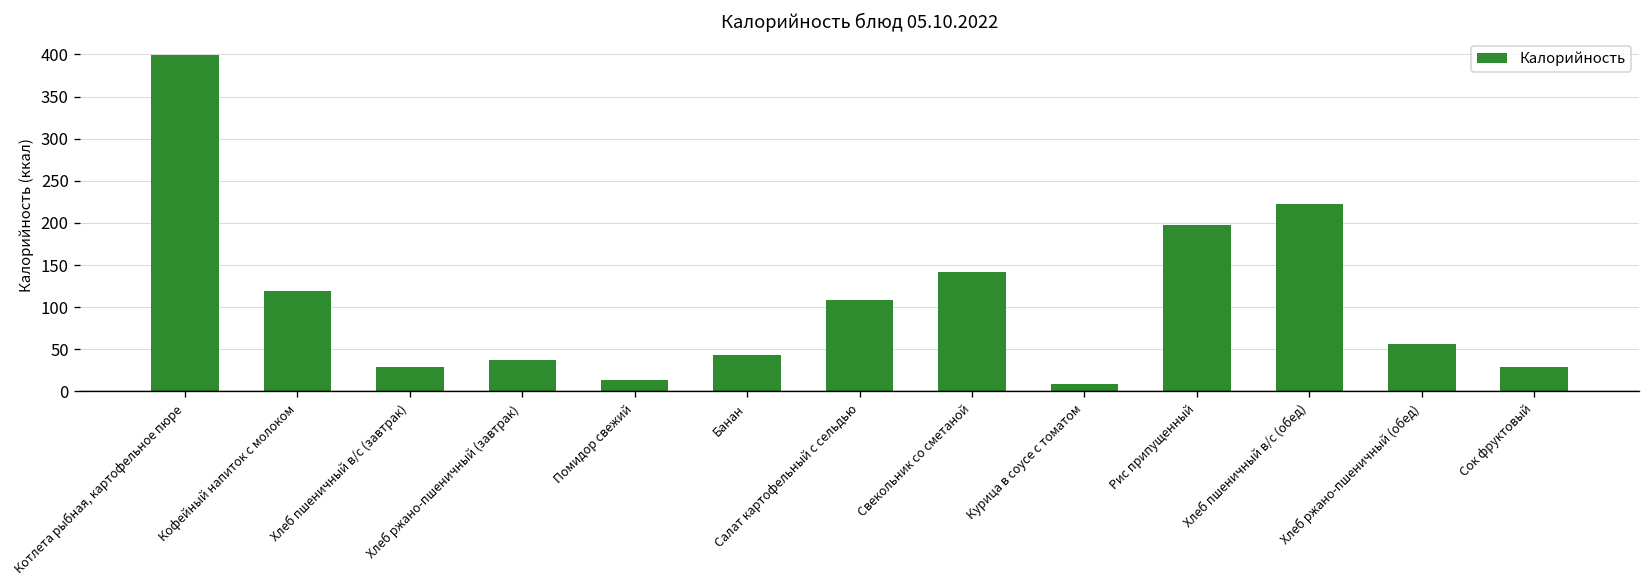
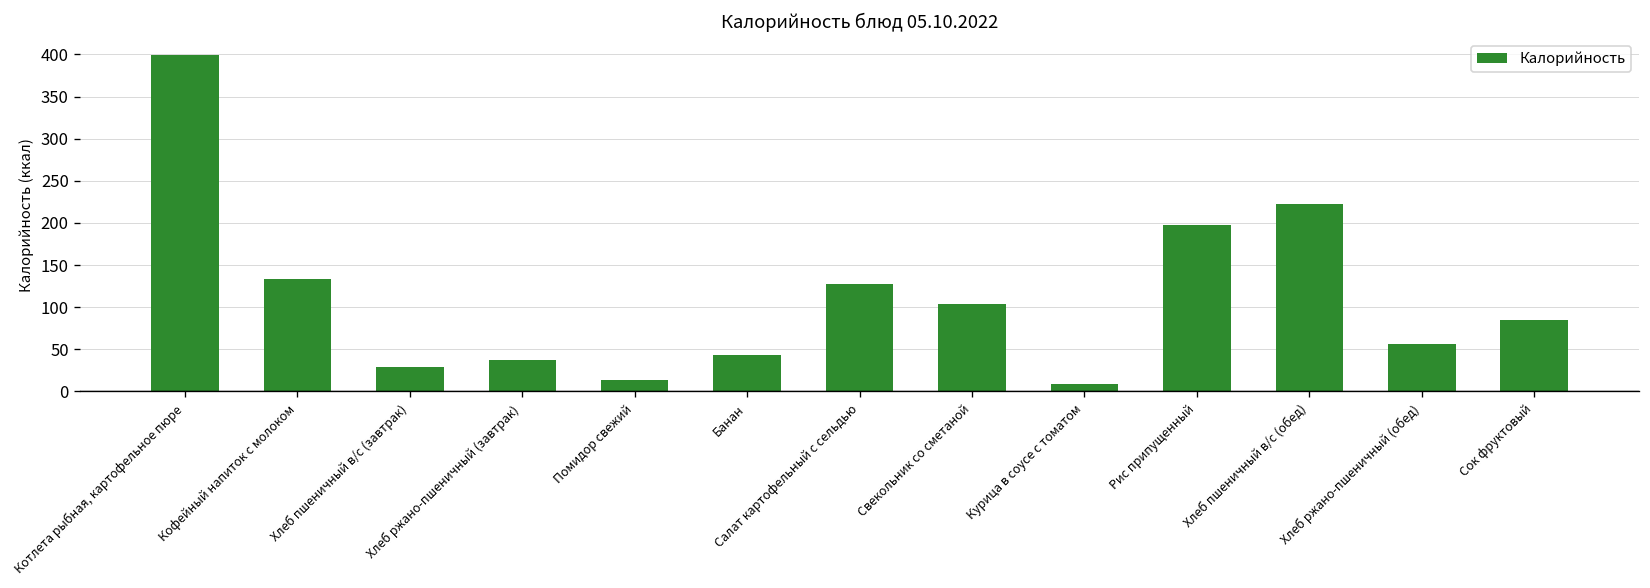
  {
    "Котлета рыбная, картофельное пюре": 400,
-   "Кофейный напиток с молоком": 120,
+   "Кофейный напиток с молоком": 130,
    "Хлеб пшеничный в/с (завтрак)": 30,
    "Хлеб ржано-пшеничный (завтрак)": 40,
    "Помидор свежий": 10,
    "Банан": 40,
-   "Салат картофельный с сельдью": 110,
-   "Свекольник со сметаной": 140,
+   "Салат картофельный с сельдью": 130,
+   "Свекольник со сметаной": 100,
    "Курица в соусе с томатом": 10,
    "Рис припущенный": 200,
    "Хлеб пшеничный в/с (обед)": 220,
    "Хлеб ржано-пшеничный (обед)": 60,
-   "Сок фруктовый": 30
+   "Сок фруктовый": 80
  }
